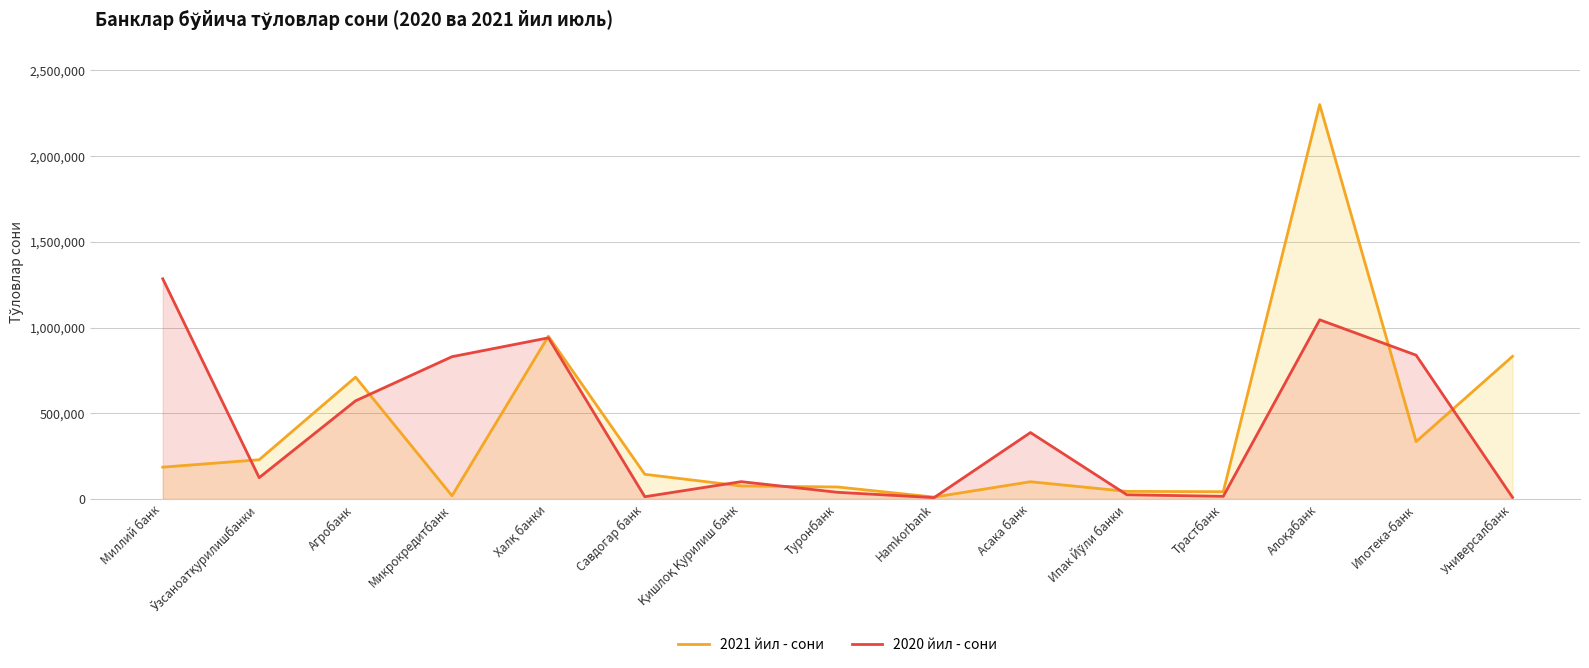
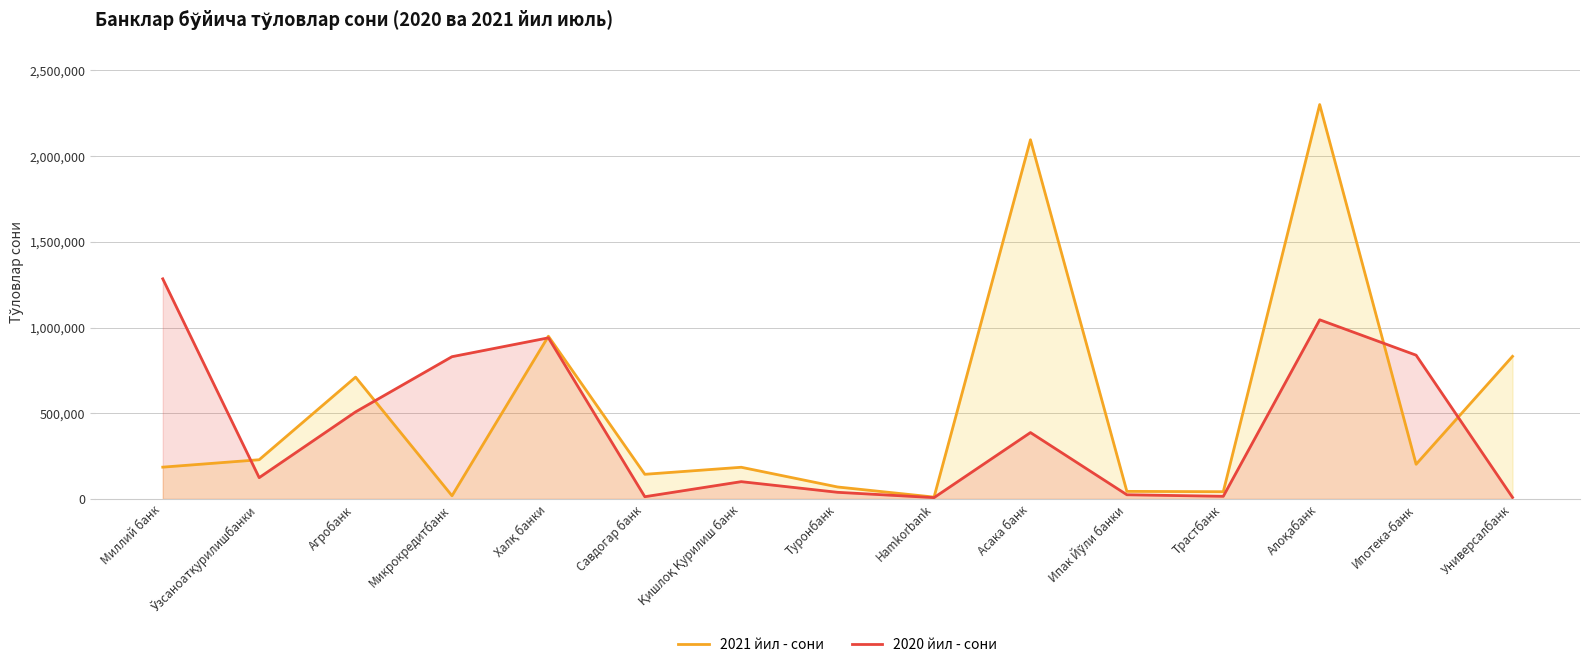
  {
    "2021 йил - сони": {
      "Миллий банк": "190,000",
      "Ўзсаноатқурилишбанки": "230,000",
      "Агробанк": "710,000",
      "Микрокредитбанк": "20,000",
      "Савдогар банк": "140,000",
-     "Қишлоқ Қурилиш банк": "80,000",
+     "Қишлоқ Қурилиш банк": "180,000",
      "Туронбанк": "70,000",
-     "Асака банк": "100,000",
+     "Асака банк": "2,100,000",
      "Ипак Йўли банки": "40,000",
      "Трастбанк": "40,000",
      "Алоқабанк": "2,300,000",
-     "Ипотека-банк": "330,000",
+     "Ипотека-банк": "200,000",
      "Универсалбанк": "830,000"
    },
    "2020 йил - сони": {
      "Миллий банк": "1,280,000",
      "Ўзсаноатқурилишбанки": "120,000",
-     "Агробанк": "570,000",
+     "Агробанк": "510,000",
      "Микрокредитбанк": "830,000",
      "Савдогар банк": "10,000",
      "Қишлоқ Қурилиш банк": "100,000",
      "Туронбанк": "40,000",
      "Асака банк": "390,000",
      "Ипак Йўли банки": "20,000",
      "Трастбанк": "20,000",
      "Алоқабанк": "1,050,000",
      "Ипотека-банк": "840,000",
      "Универсалбанк": "10,000"
    }
  }
